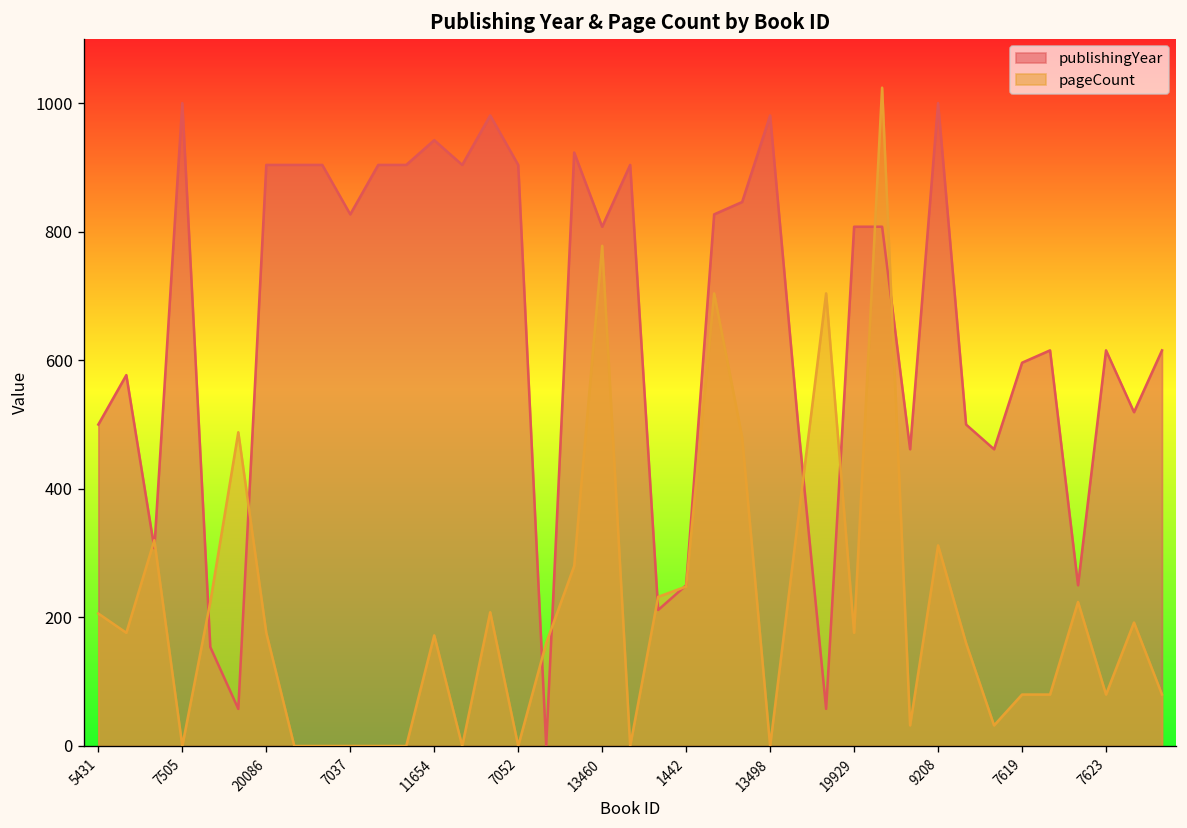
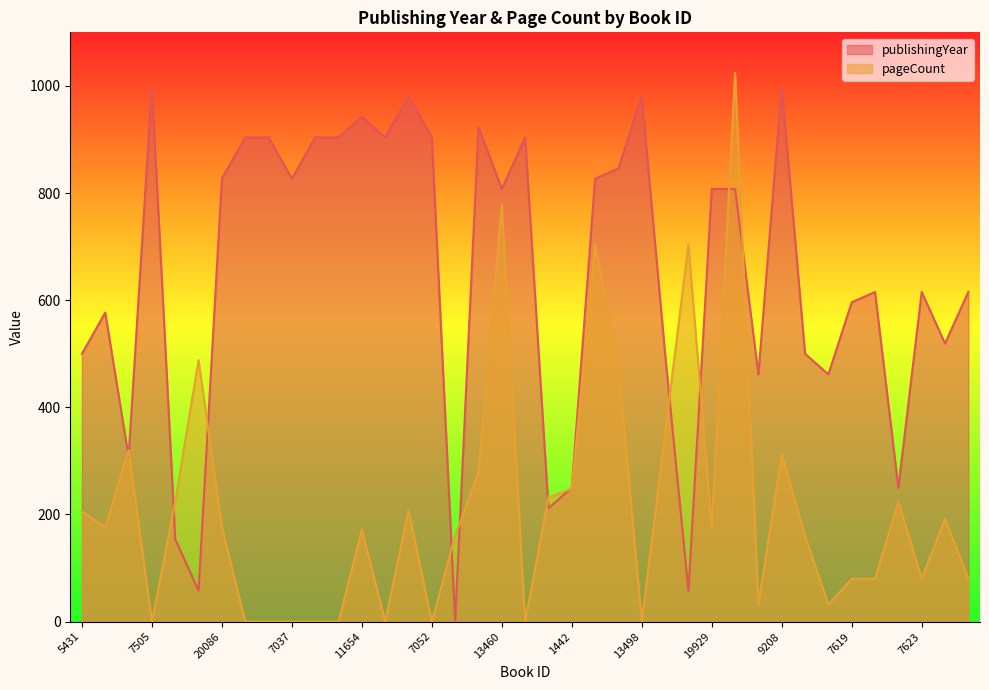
  {
    "publishingYear": {
      "5431": 500,
      "7505": 1000,
-     "20086": 900,
+     "20086": 830,
      "7037": 830,
      "11654": 940,
      "7052": 900,
      "13460": 810,
      "13498": 980,
      "19929": 810,
      "9208": 1000,
      "7619": 600,
      "7623": 620
    },
    "pageCount": {
      "5431": 210,
      "7505": 0,
      "20086": 180,
      "7037": 0,
      "11654": 170,
      "7052": 0,
      "13460": 780,
      "13498": 0,
      "19929": 180,
      "9208": 310,
      "7619": 80,
      "7623": 80
    }
  }
